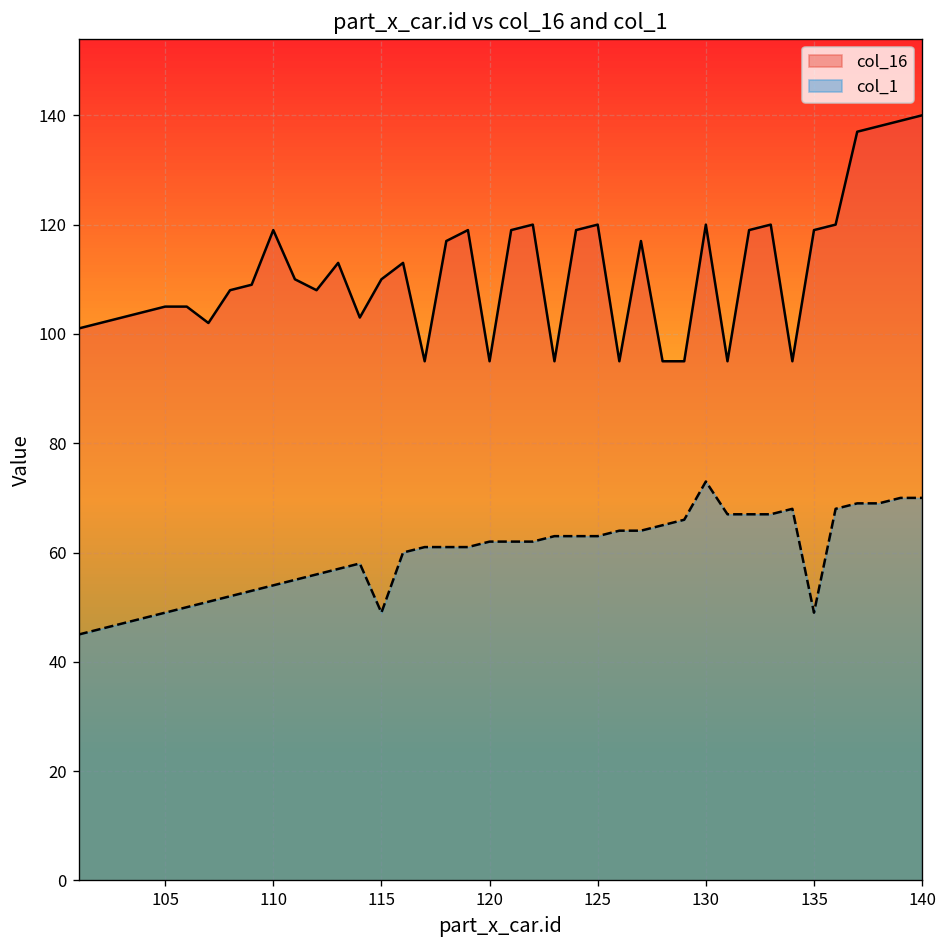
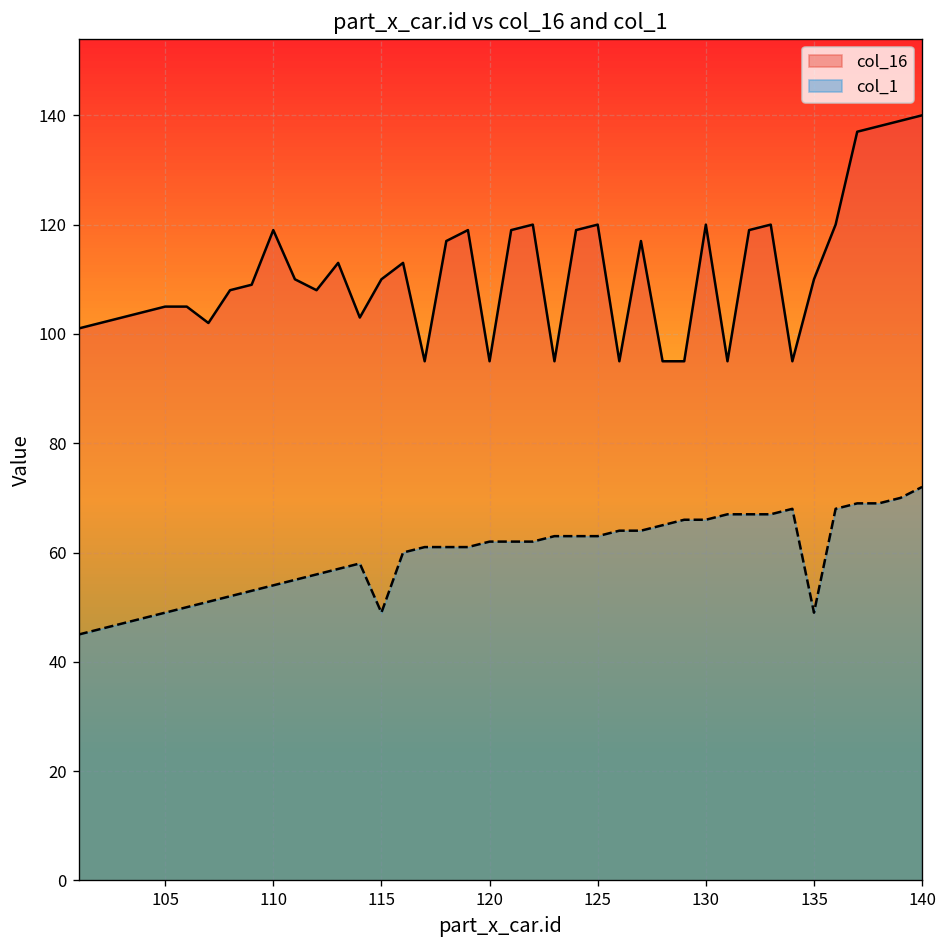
  {
    "col_16": {
      "105": 105,
      "110": 119,
      "115": 110,
      "120": 95,
      "125": 120,
      "130": 120,
-     "135": 119,
+     "135": 110,
      "140": 140
    },
    "col_1": {
      "105": 49,
      "110": 54,
      "115": 49,
      "120": 62,
      "125": 63,
-     "130": 73,
+     "130": 66,
      "135": 49,
-     "140": 70
+     "140": 72
    }
  }
